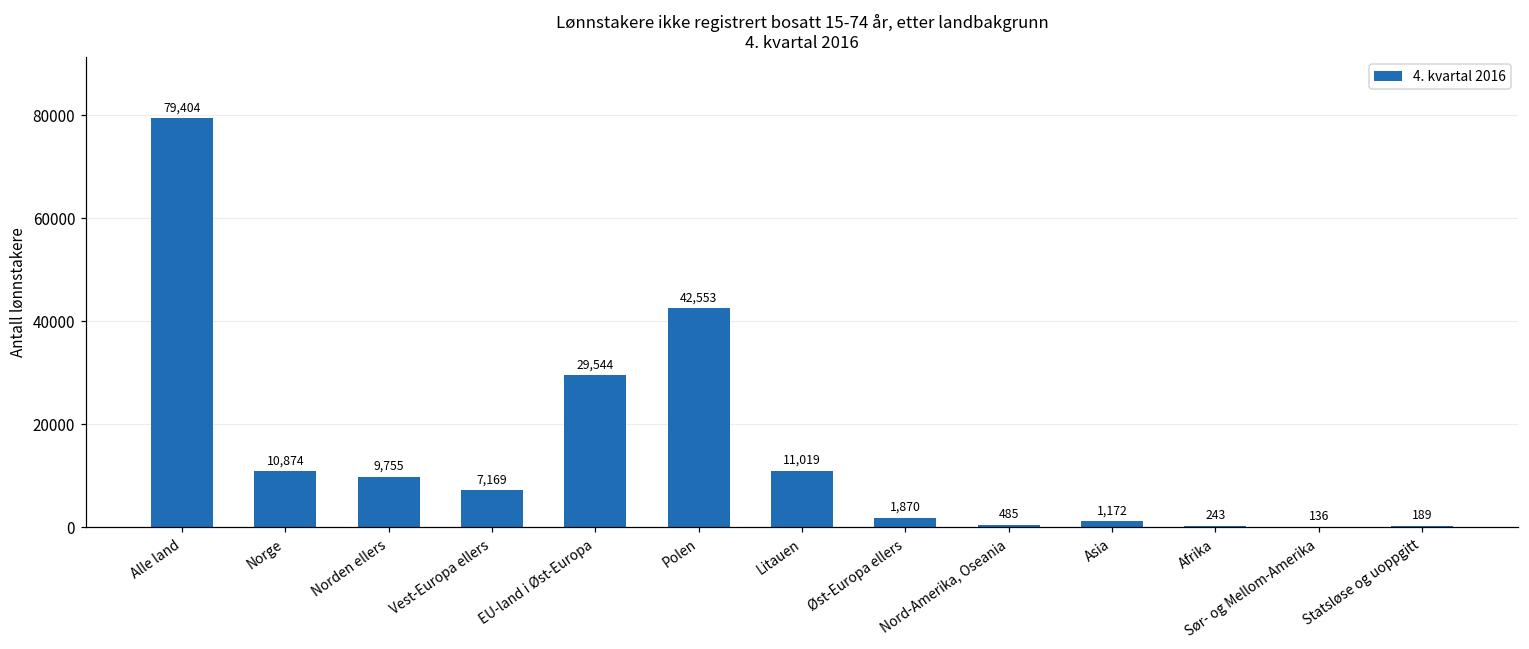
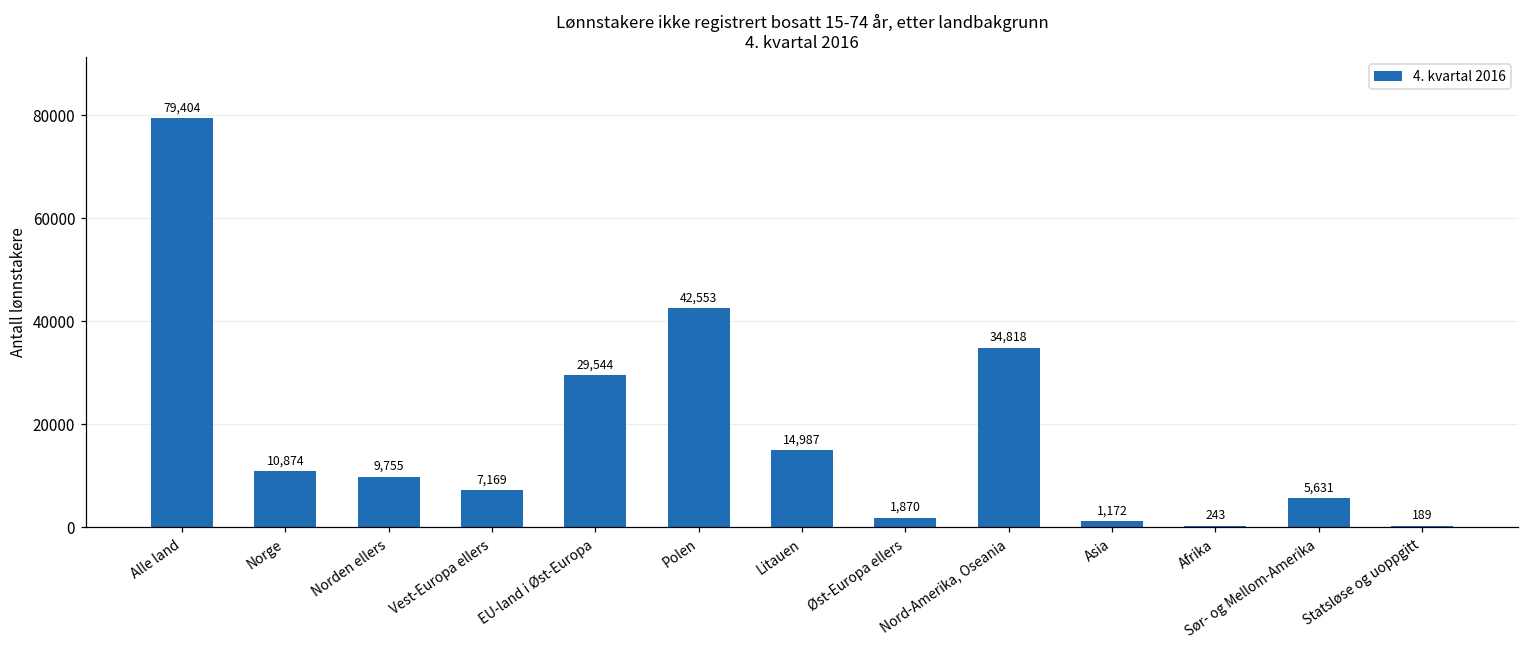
  {
    "Alle land": "79,404",
    "Norge": "10,874",
    "Norden ellers": "9,755",
    "Vest-Europa ellers": "7,169",
    "EU-land i Øst-Europa": "29,544",
    "Polen": "42,553",
-   "Litauen": "11,019",
+   "Litauen": "14,987",
    "Øst-Europa ellers": "1,870",
-   "Nord-Amerika, Oseania": "485",
+   "Nord-Amerika, Oseania": "34,818",
    "Asia": "1,172",
    "Afrika": "243",
-   "Sør- og Mellom-Amerika": "136",
+   "Sør- og Mellom-Amerika": "5,631",
    "Statsløse og uoppgitt": "189"
  }
